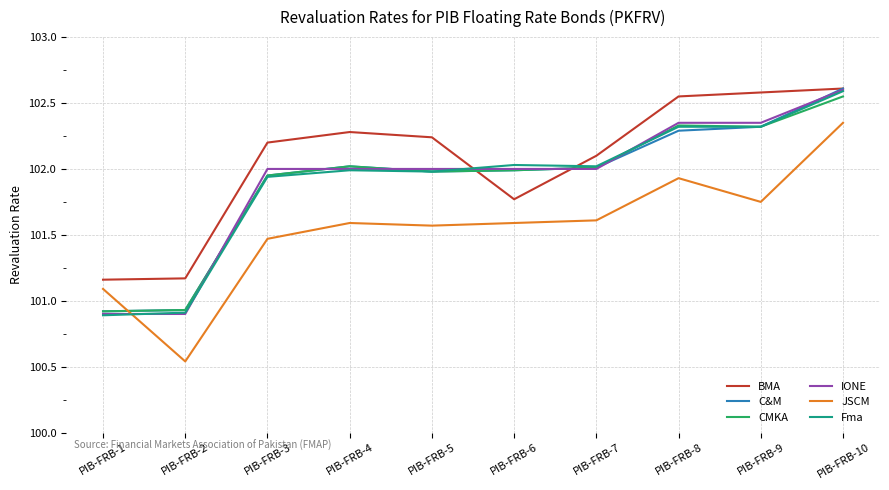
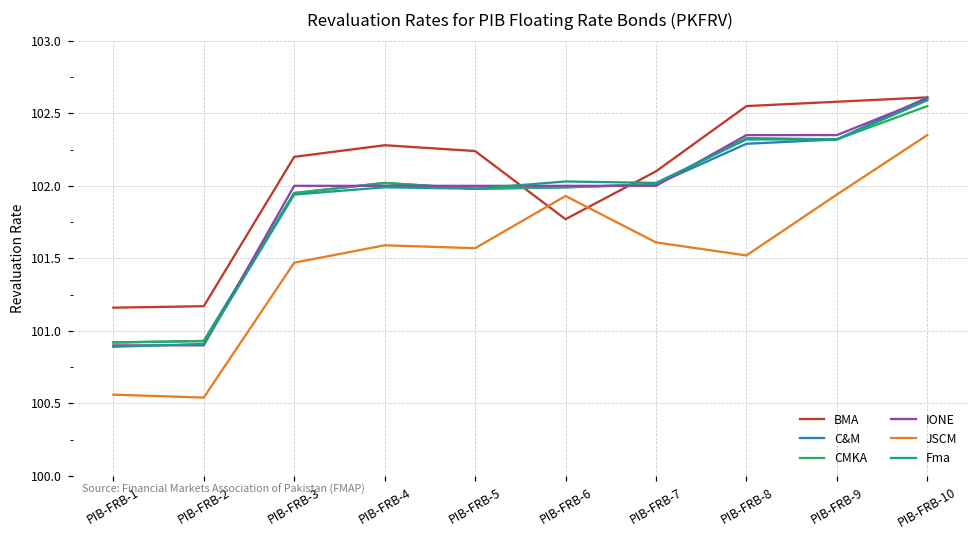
  {
    "BMA": {
      "PIB-FRB-1": 101.16,
      "PIB-FRB-2": 101.17,
      "PIB-FRB-3": 102.20,
      "PIB-FRB-4": 102.28,
      "PIB-FRB-5": 102.24,
      "PIB-FRB-6": 101.77,
      "PIB-FRB-7": 102.10,
      "PIB-FRB-8": 102.55,
      "PIB-FRB-9": 102.58
    },
    "C&M": {
      "PIB-FRB-8": 102.29
    },
    "IONE": {
      "PIB-FRB-3": 102.00,
      "PIB-FRB-5": 102.00,
      "PIB-FRB-8": 102.35,
      "PIB-FRB-9": 102.35
    },
    "JSCM": {
-     "PIB-FRB-1": 101.09,
+     "PIB-FRB-1": 100.56,
      "PIB-FRB-2": 100.54,
      "PIB-FRB-3": 101.47,
      "PIB-FRB-4": 101.59,
      "PIB-FRB-5": 101.57,
-     "PIB-FRB-6": 101.59,
+     "PIB-FRB-6": 101.93,
      "PIB-FRB-7": 101.61,
-     "PIB-FRB-8": 101.93,
-     "PIB-FRB-9": 101.75,
+     "PIB-FRB-8": 101.52,
+     "PIB-FRB-9": 101.94,
      "PIB-FRB-10": 102.35
    }
  }
